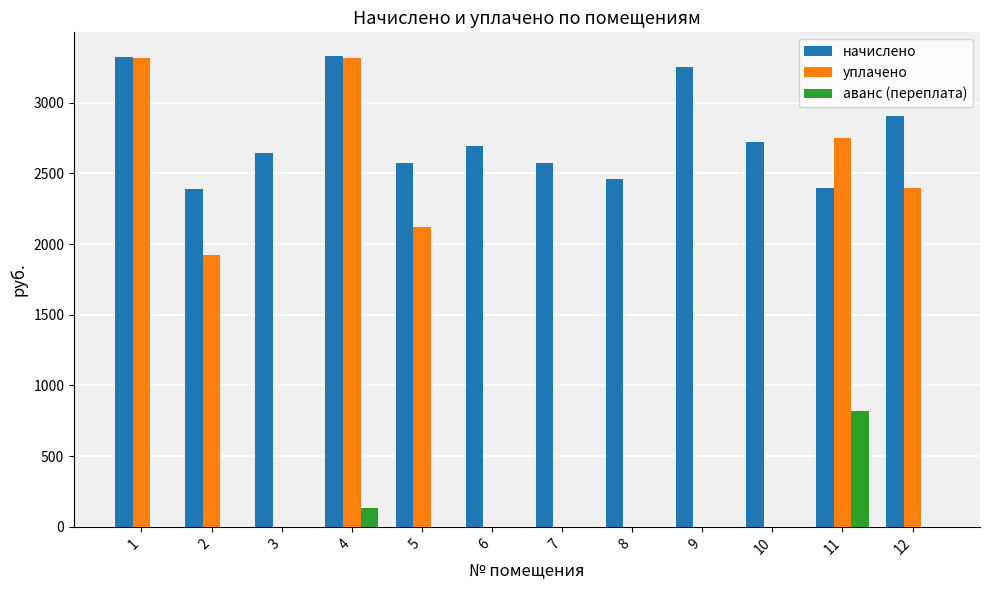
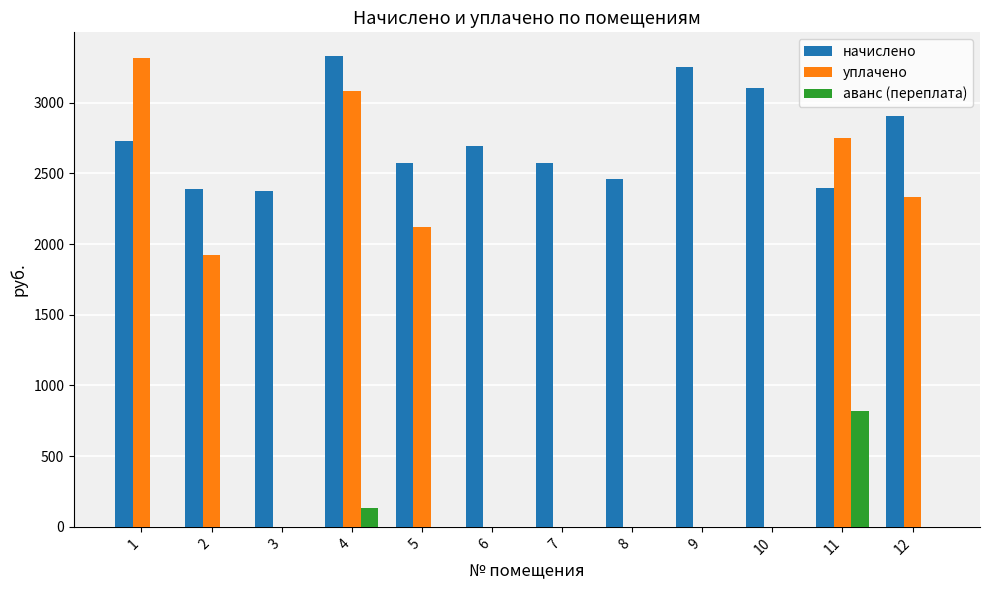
  {
    "начислено": {
-     "1": 3320,
+     "1": 2730,
      "2": 2390,
-     "3": 2640,
+     "3": 2380,
      "4": 3330,
      "5": 2570,
      "6": 2700,
      "7": 2570,
      "8": 2460,
      "9": 3250,
-     "10": 2720,
+     "10": 3110,
      "11": 2400,
      "12": 2910
    },
    "уплачено": {
      "1": 3320,
      "2": 1920,
      "3": 0,
-     "4": 3320,
+     "4": 3080,
      "5": 2120,
      "6": 0,
      "7": 0,
      "8": 0,
      "9": 0,
      "10": 0,
      "11": 2750,
-     "12": 2400
+     "12": 2340
    },
    "аванс (переплата)": {
      "1": 0,
      "2": 0,
      "3": 0,
      "4": 130,
      "5": 0,
      "6": 0,
      "7": 0,
      "8": 0,
      "9": 0,
      "10": 0,
      "11": 820,
      "12": 0
    }
  }
